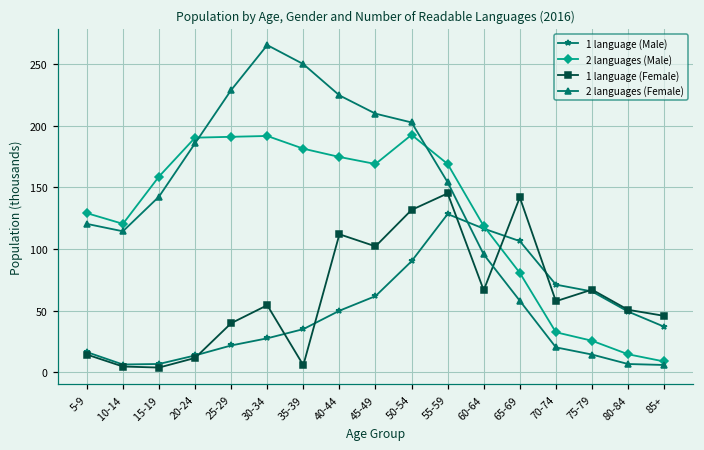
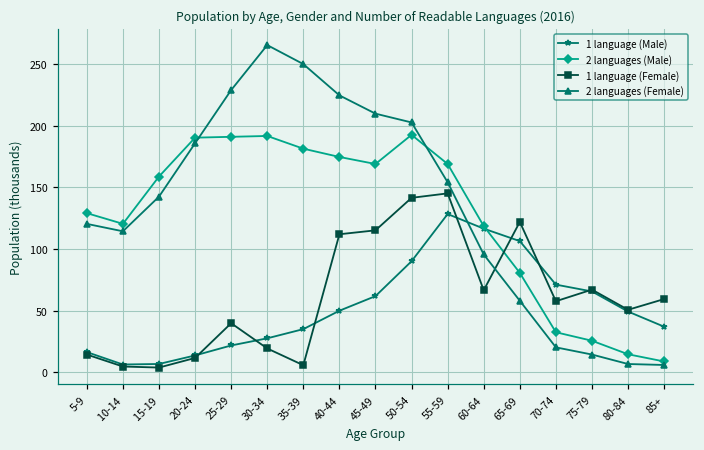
  {
    "1 language (Female)": {
      "15-19": 4,
      "25-29": 40,
-     "30-34": 54,
+     "30-34": 19,
      "35-39": 6,
      "40-44": 112,
-     "45-49": 102,
-     "50-54": 132,
+     "45-49": 115,
+     "50-54": 142,
      "55-59": 145,
      "60-64": 66,
-     "65-69": 142,
+     "65-69": 122,
      "70-74": 58,
-     "85+": 46
+     "85+": 59
    }
  }
